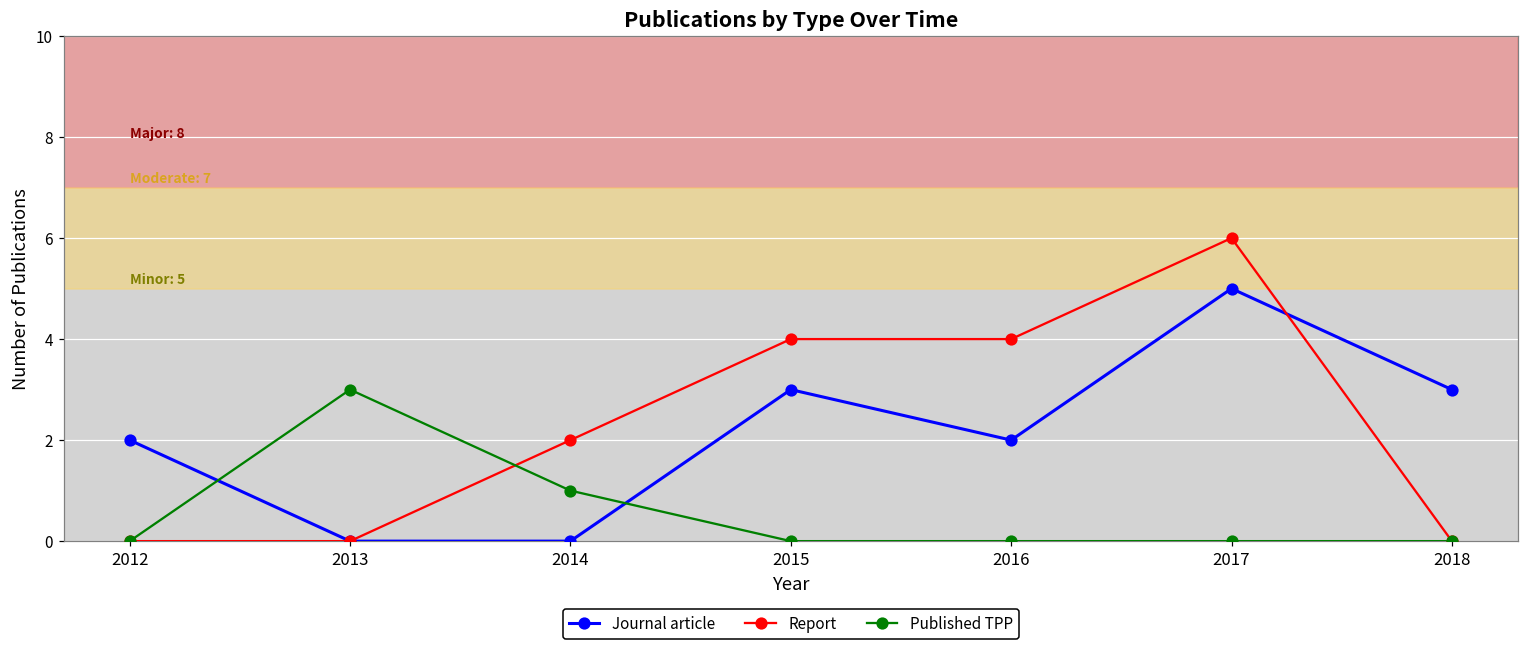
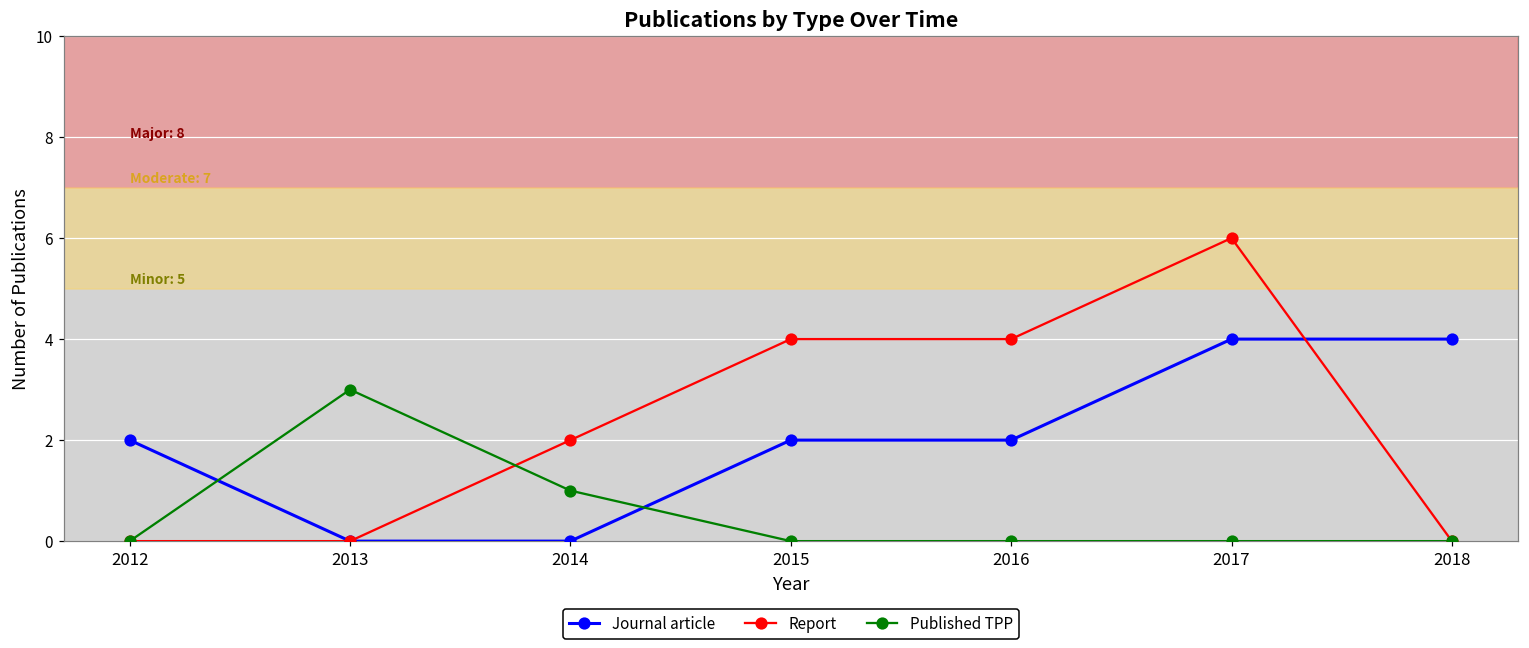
  {
    "Journal article": {
      "2012": 2,
      "2014": 0,
-     "2015": 3,
+     "2015": 2,
      "2016": 2,
-     "2017": 5,
-     "2018": 3
+     "2017": 4,
+     "2018": 4
    },
    "Report": {
      "2014": 2,
      "2015": 4,
      "2016": 4,
      "2017": 6
    },
    "Published TPP": {
      "2013": 3,
      "2014": 1,
      "2015": 0,
      "2016": 0,
      "2017": 0
    }
  }
